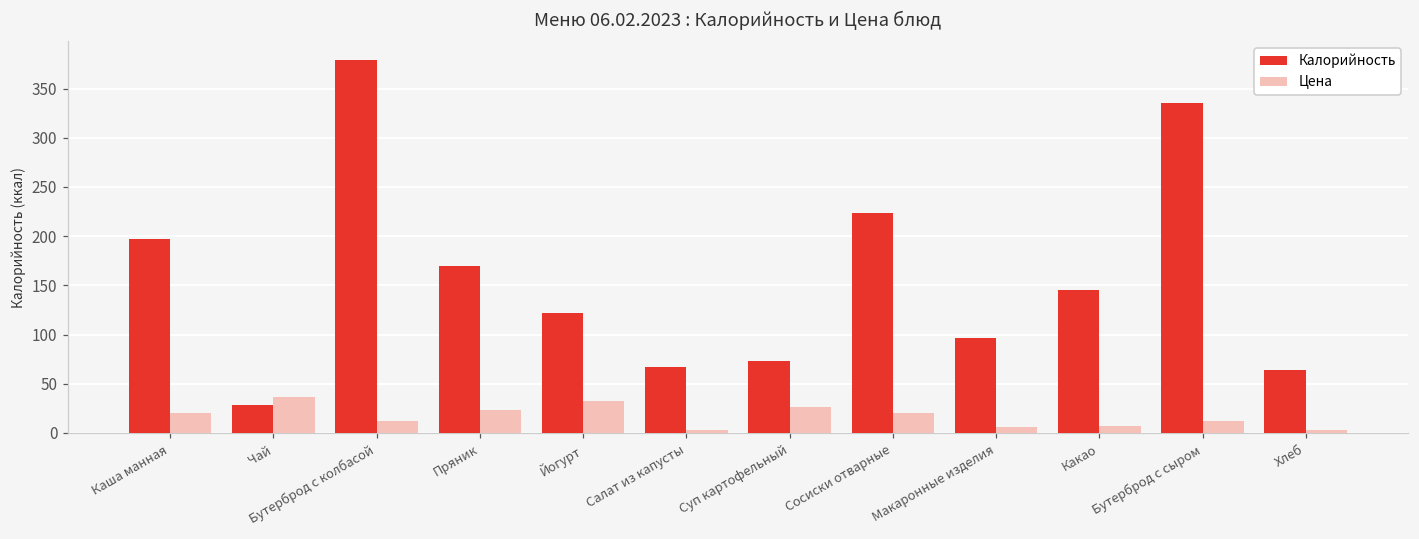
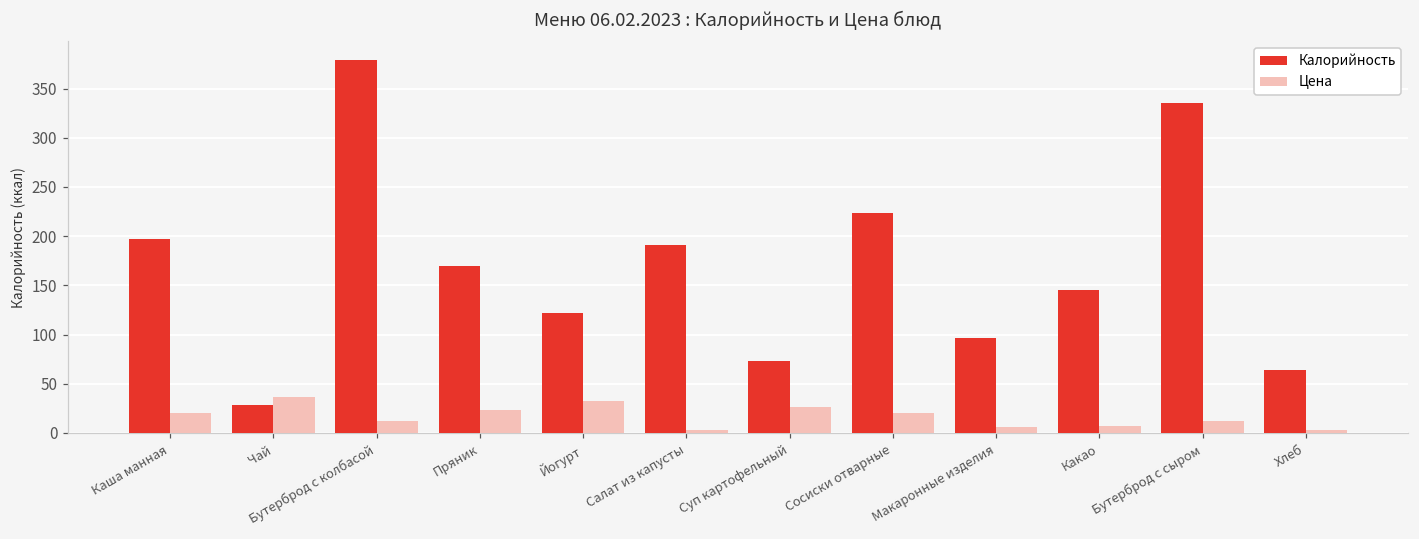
  {
    "Калорийность": {
      "Каша манная": 200,
      "Чай": 30,
      "Бутерброд с колбасой": 380,
      "Пряник": 170,
      "Йогурт": 120,
-     "Салат из капусты": 70,
+     "Салат из капусты": 190,
      "Суп картофельный": 70,
      "Сосиски отварные": 220,
      "Макаронные изделия": 100,
      "Какао": 150,
      "Бутерброд с сыром": 340,
      "Хлеб": 60
    },
    "Цена": {
      "Каша манная": 20,
      "Чай": 40,
      "Бутерброд с колбасой": 10,
      "Пряник": 20,
      "Йогурт": 30,
      "Салат из капусты": 0,
      "Суп картофельный": 30,
      "Сосиски отварные": 20,
      "Макаронные изделия": 10,
      "Какао": 10,
      "Бутерброд с сыром": 10,
      "Хлеб": 0
    }
  }
